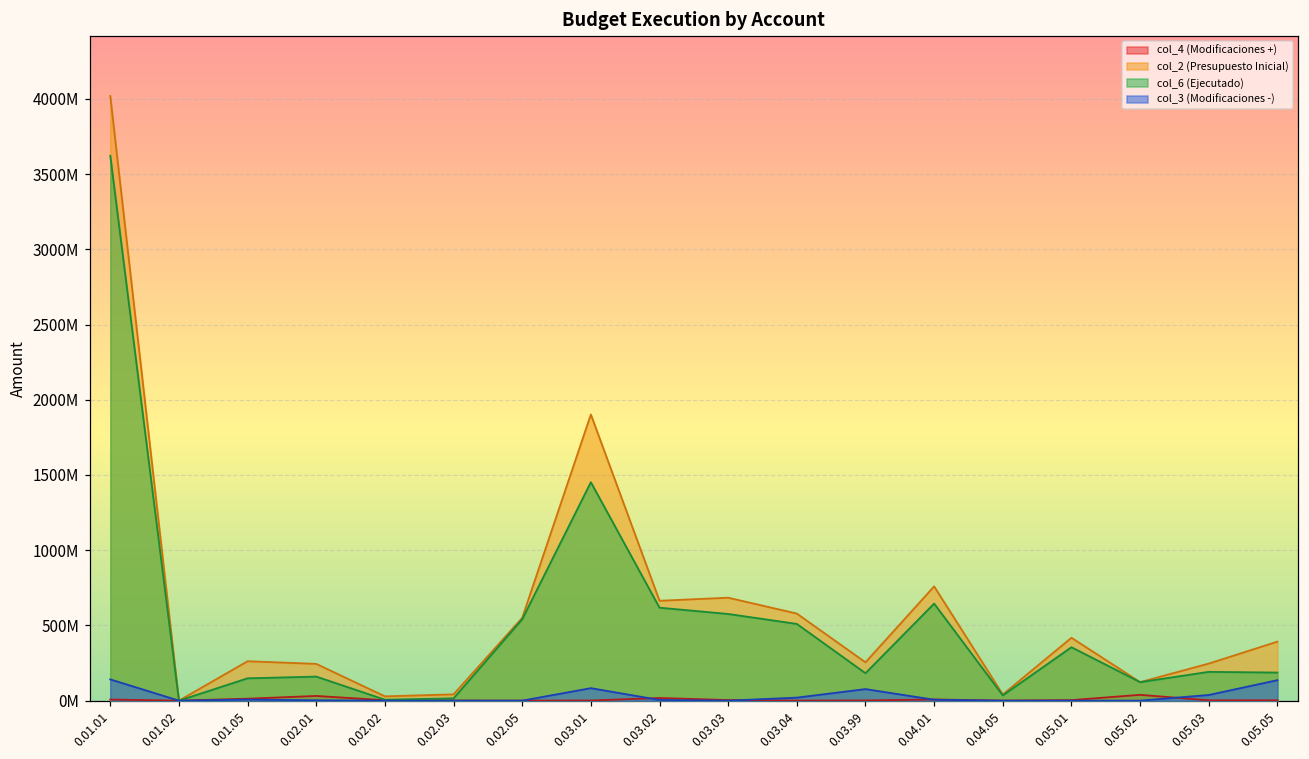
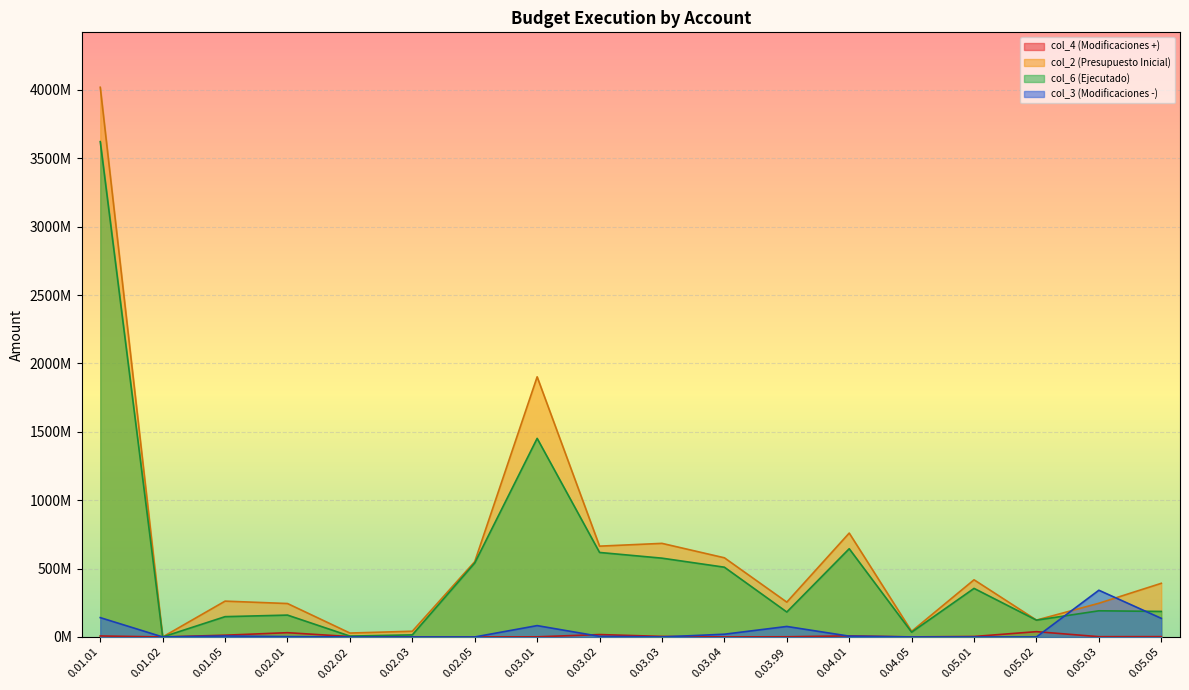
  {
    "col_4 (Modificaciones +)": {
      "0.01.01": 10000000,
      "0.02.01": 30000000,
      "0.03.01": 0,
      "0.03.04": 0,
      "0.03.99": 0,
      "0.05.02": 40000000,
      "0.05.03": 0,
      "0.05.05": 0
    },
    "col_2 (Presupuesto Inicial)": {
      "0.01.01": 4020000000,
      "0.01.05": 260000000,
      "0.02.01": 240000000,
      "0.02.02": 30000000,
      "0.02.03": 40000000,
      "0.03.01": 1900000000,
      "0.03.02": 660000000,
      "0.03.03": 680000000,
      "0.03.04": 580000000,
      "0.03.99": 250000000,
      "0.04.01": 760000000,
      "0.05.01": 420000000,
      "0.05.03": 250000000,
      "0.05.05": 390000000
    },
    "col_6 (Ejecutado)": {
      "0.01.01": 3620000000,
      "0.01.05": 150000000,
      "0.02.01": 160000000,
      "0.03.01": 1450000000,
      "0.03.02": 620000000,
      "0.03.03": 580000000,
      "0.03.04": 510000000,
      "0.03.99": 180000000,
      "0.04.01": 640000000,
      "0.05.01": 360000000,
      "0.05.03": 190000000,
      "0.05.05": 190000000
    },
    "col_3 (Modificaciones -)": {
      "0.01.01": 140000000,
      "0.02.01": 0,
      "0.03.01": 80000000,
      "0.03.04": 20000000,
      "0.03.99": 80000000,
      "0.05.02": 0,
-     "0.05.03": 40000000,
+     "0.05.03": 340000000,
      "0.05.05": 140000000
    }
  }
